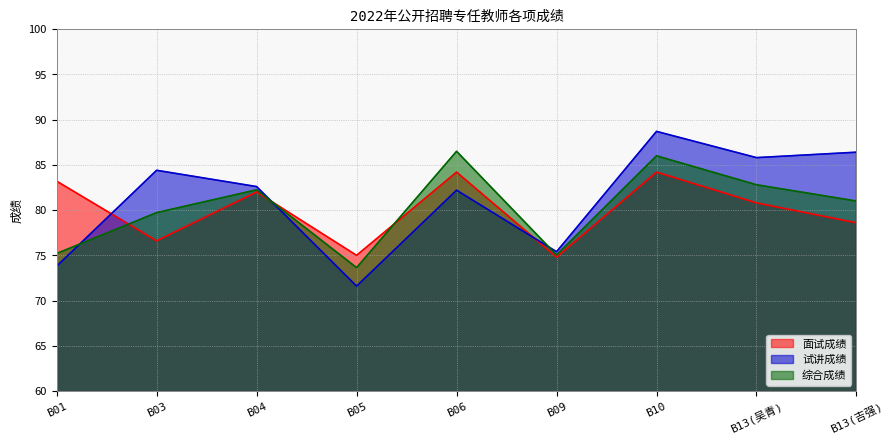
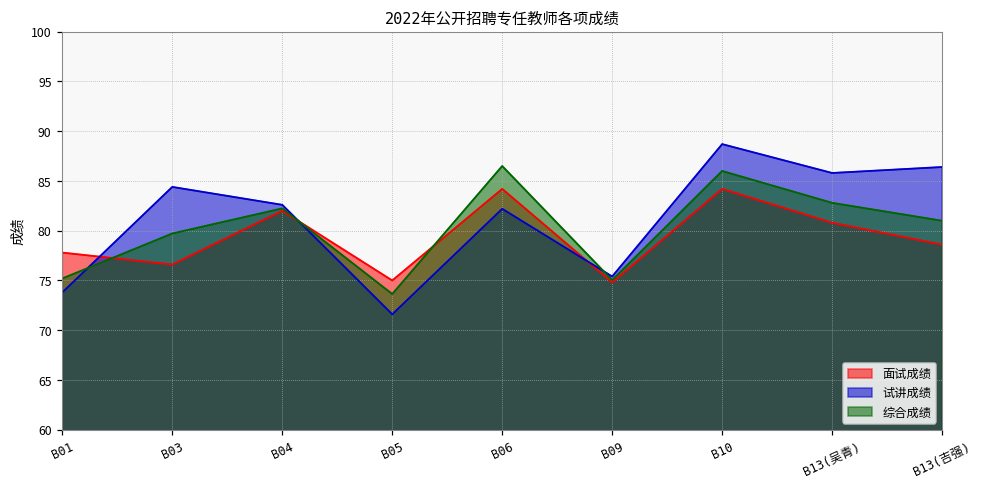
  {
    "面试成绩": {
-     "B01": 83,
+     "B01": 78,
      "B03": 77,
      "B05": 75,
      "B06": 84,
      "B10": 84,
      "B13(吴青)": 81,
      "B13(吉强)": 79
    },
    "试讲成绩": {
      "B01": 74,
      "B03": 84,
      "B04": 83,
      "B05": 72,
      "B06": 82,
      "B09": 75,
      "B10": 89,
      "B13(吴青)": 86,
      "B13(吉强)": 86
    },
    "综合成绩": {
      "B01": 75,
      "B03": 80,
      "B05": 74,
      "B06": 87,
      "B10": 86,
      "B13(吴青)": 83,
      "B13(吉强)": 81
    }
  }
